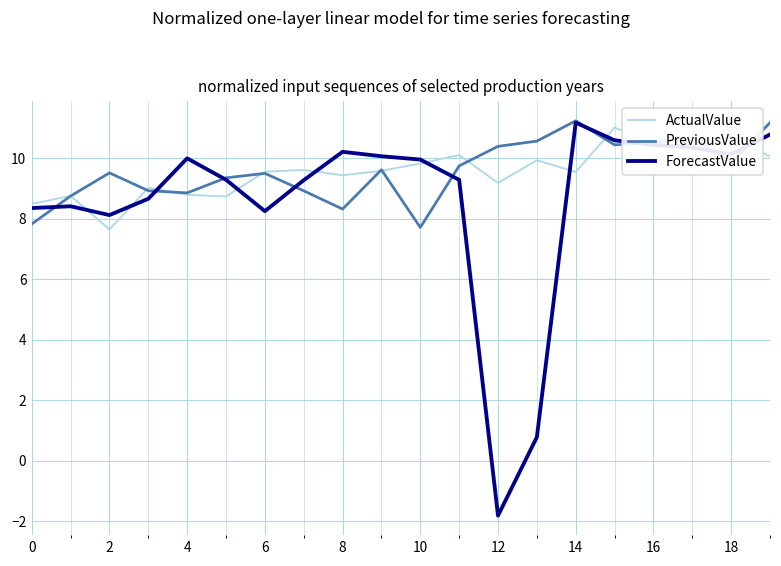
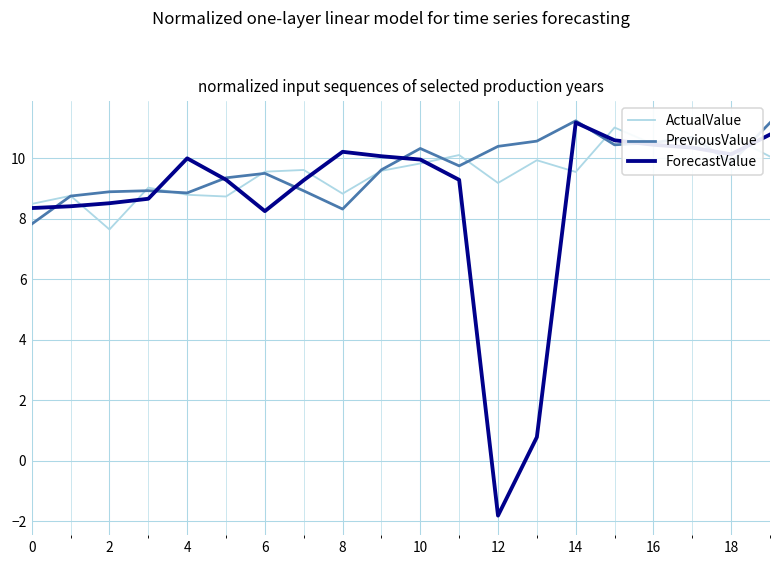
  {
    "ActualValue": {
      "0": 8.5,
      "2": 7.6,
-     "8": 9.4,
+     "8": 8.8,
      "10": 9.8,
      "12": 9.2,
      "14": 9.5
    },
    "PreviousValue": {
      "0": 7.8,
-     "2": 9.5,
+     "2": 8.9,
      "8": 8.3,
-     "10": 7.7,
+     "10": 10.3,
      "12": 10.4
    },
    "ForecastValue": {
      "0": 8.4,
-     "2": 8.1,
+     "2": 8.5,
      "4": 10.0,
      "6": 8.2,
      "8": 10.2,
      "10": 10.0,
      "12": -1.8
    }
  }
